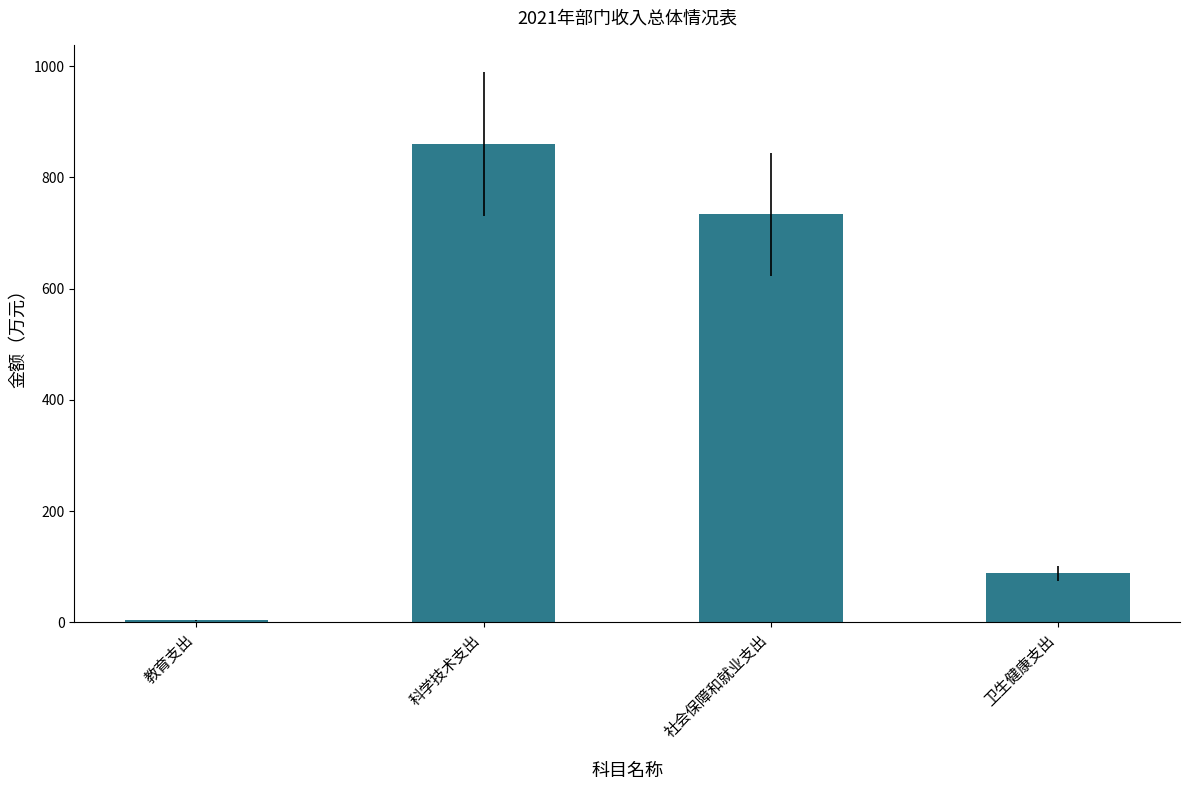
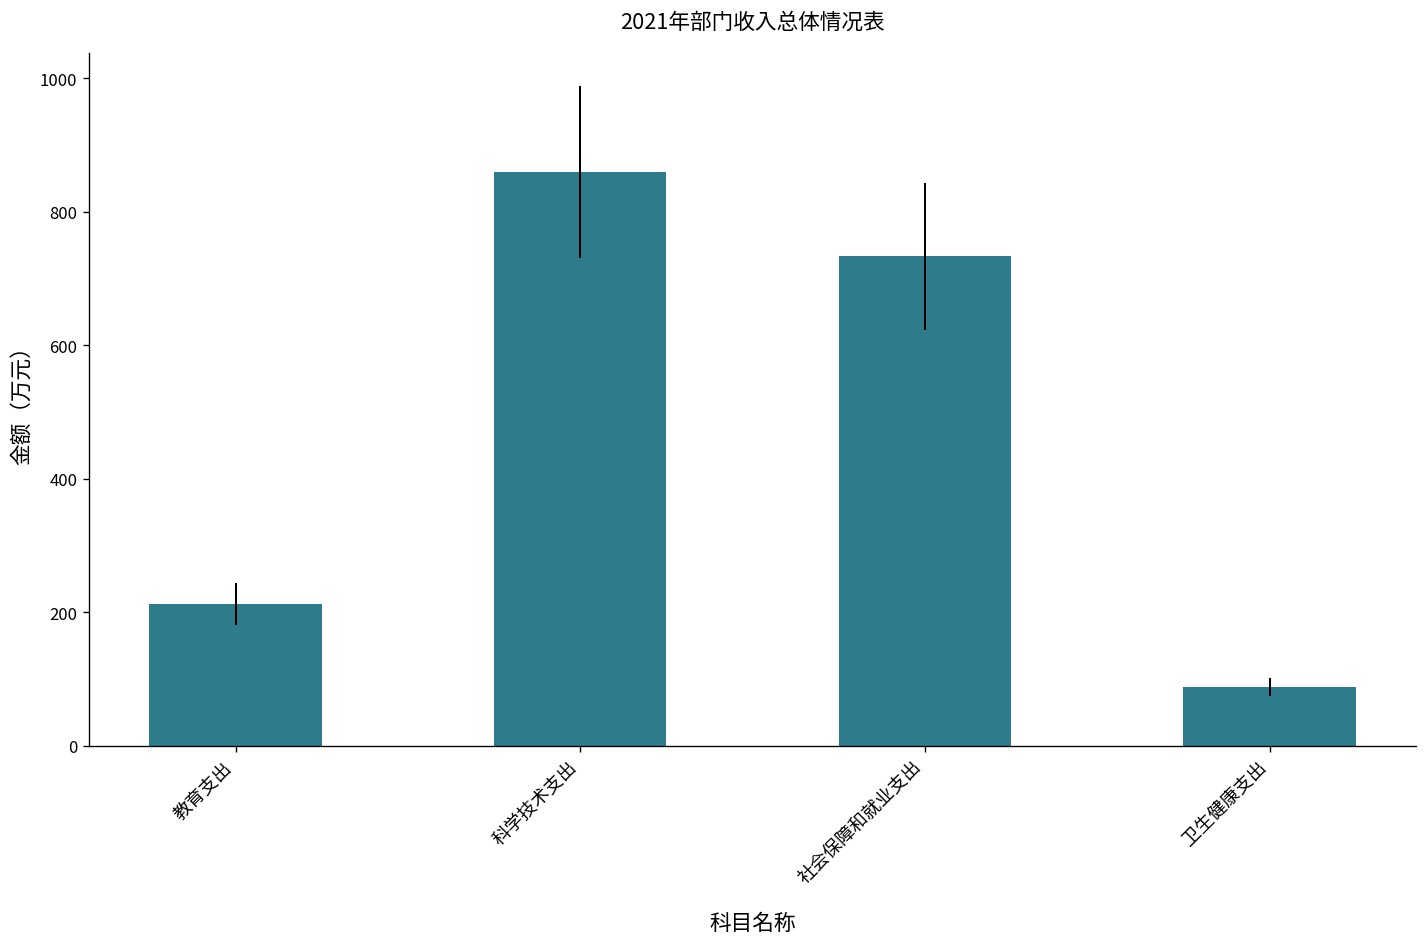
  {
-   "教育支出": 0,
+   "教育支出": 210,
    "科学技术支出": 860,
    "社会保障和就业支出": 730,
    "卫生健康支出": 90
  }
